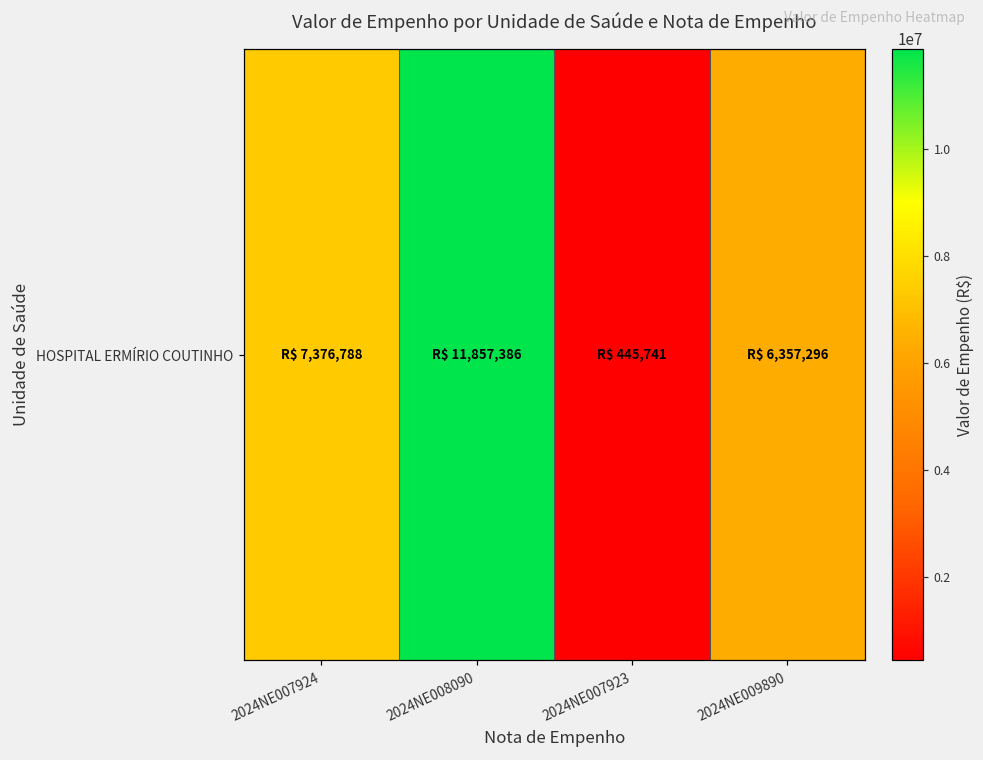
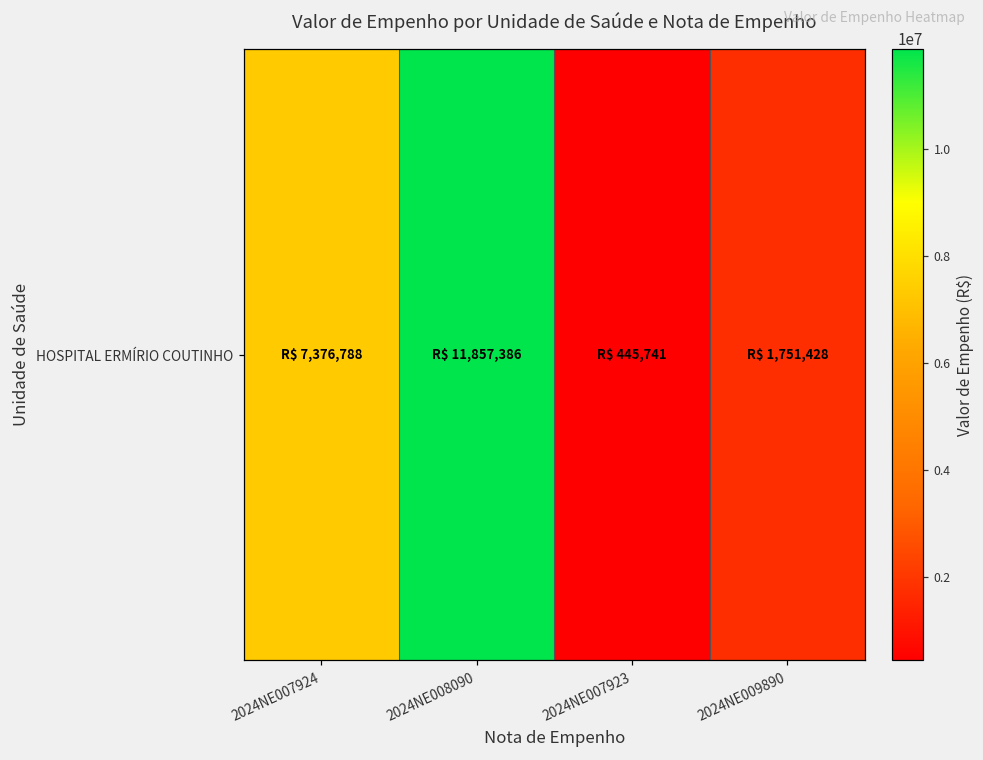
  {
    "HOSPITAL ERMÍRIO COUTINHO": {
      "2024NE007924": "7,376,788",
      "2024NE008090": "11,857,386",
      "2024NE007923": "445,741",
-     "2024NE009890": "6,357,296"
+     "2024NE009890": "1,751,428"
    }
  }
